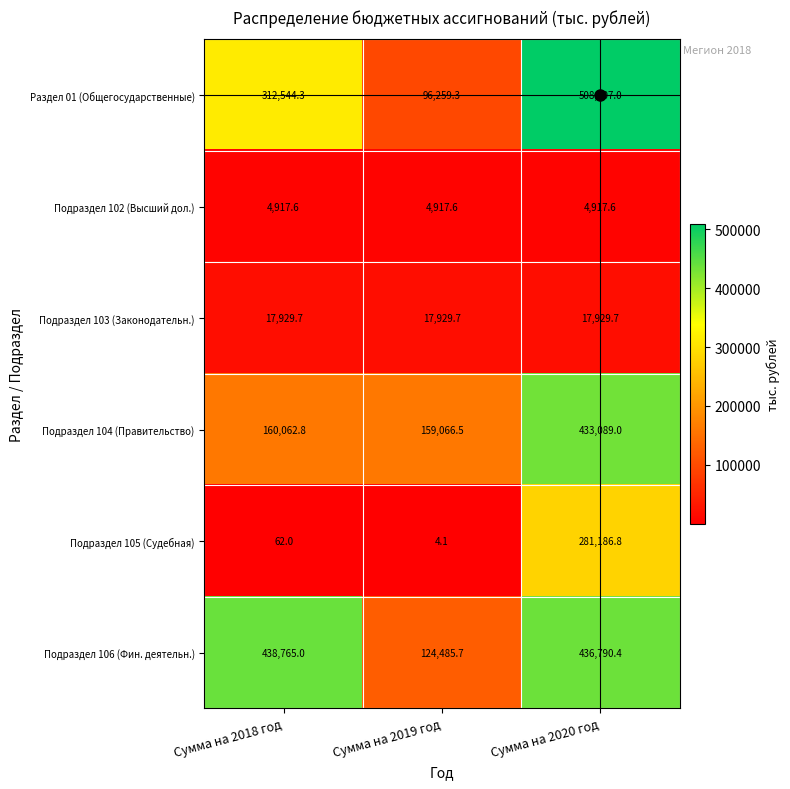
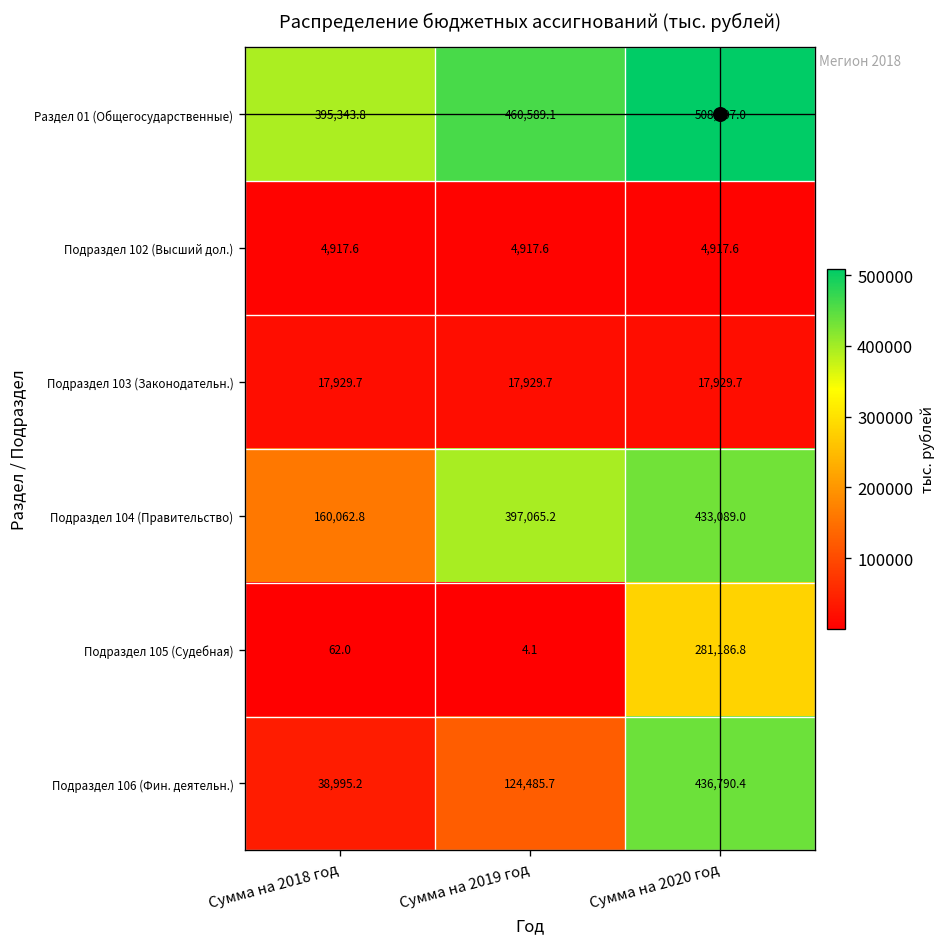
  {
    "Раздел 01 (Общегосударственные)": {
-     "Сумма на 2018 год": "312,544.3",
-     "Сумма на 2019 год": "96,259.3"
+     "Сумма на 2018 год": "395,343.8",
+     "Сумма на 2019 год": "460,589.1"
    },
    "Подраздел 102 (Высший дол.)": {
      "Сумма на 2018 год": "4,917.6",
      "Сумма на 2019 год": "4,917.6",
      "Сумма на 2020 год": "4,917.6"
    },
    "Подраздел 103 (Законодательн.)": {
      "Сумма на 2018 год": "17,929.7",
      "Сумма на 2019 год": "17,929.7",
      "Сумма на 2020 год": "17,929.7"
    },
    "Подраздел 104 (Правительство)": {
      "Сумма на 2018 год": "160,062.8",
-     "Сумма на 2019 год": "159,066.5",
+     "Сумма на 2019 год": "397,065.2",
      "Сумма на 2020 год": "433,089.0"
    },
    "Подраздел 105 (Судебная)": {
      "Сумма на 2018 год": "62.0",
      "Сумма на 2019 год": "4.1",
      "Сумма на 2020 год": "281,186.8"
    },
    "Подраздел 106 (Фин. деятельн.)": {
-     "Сумма на 2018 год": "438,765.0",
+     "Сумма на 2018 год": "38,995.2",
      "Сумма на 2019 год": "124,485.7",
      "Сумма на 2020 год": "436,790.4"
    }
  }
